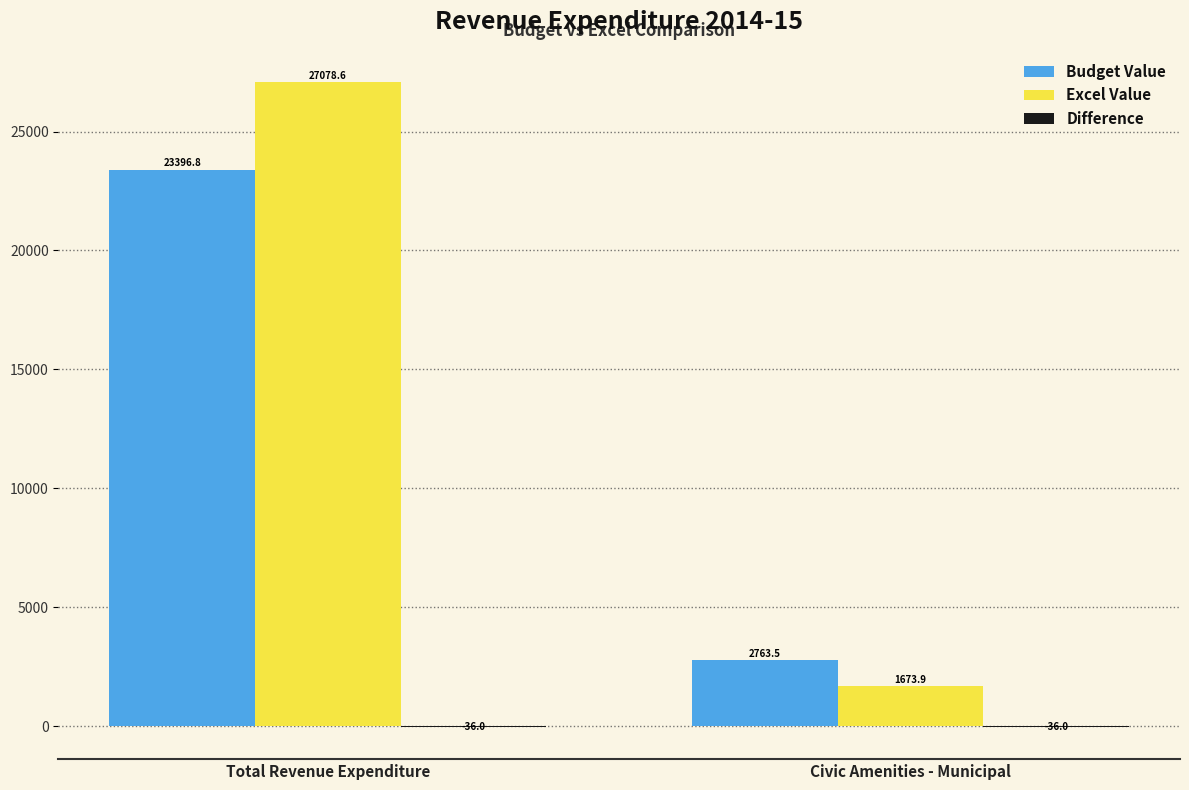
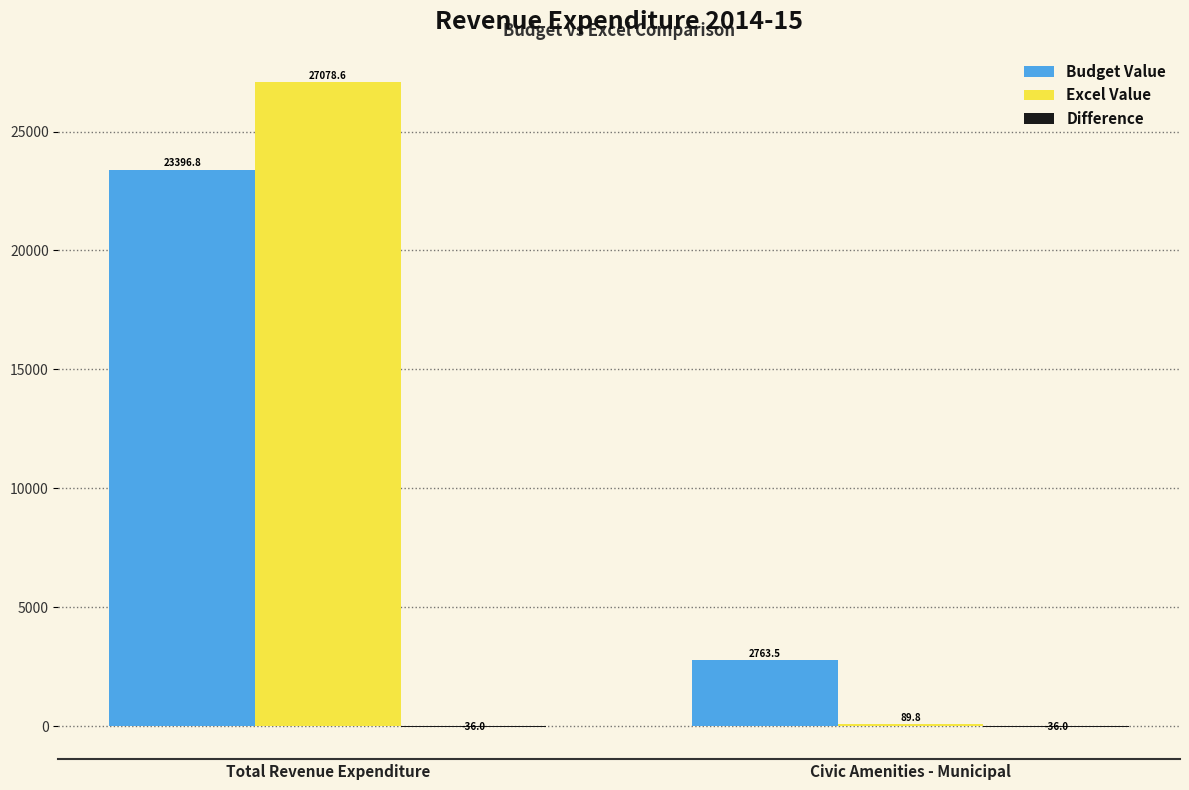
  {
    "Budget Value": {
      "Total Revenue Expenditure": 23396.8,
      "Civic Amenities - Municipal": 2763.5
    },
    "Excel Value": {
      "Total Revenue Expenditure": 27078.6,
-     "Civic Amenities - Municipal": 1673.9
+     "Civic Amenities - Municipal": 89.8
    },
    "Difference": {
      "Total Revenue Expenditure": -36.0,
      "Civic Amenities - Municipal": -36.0
    }
  }
